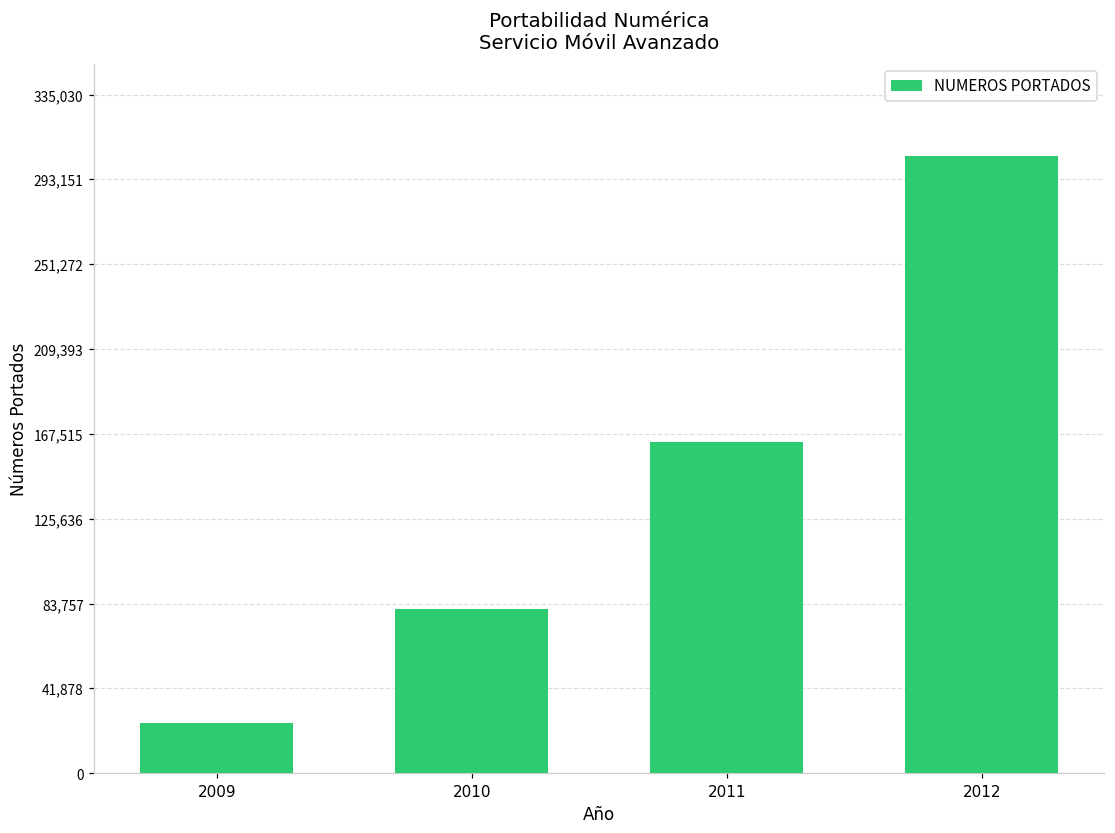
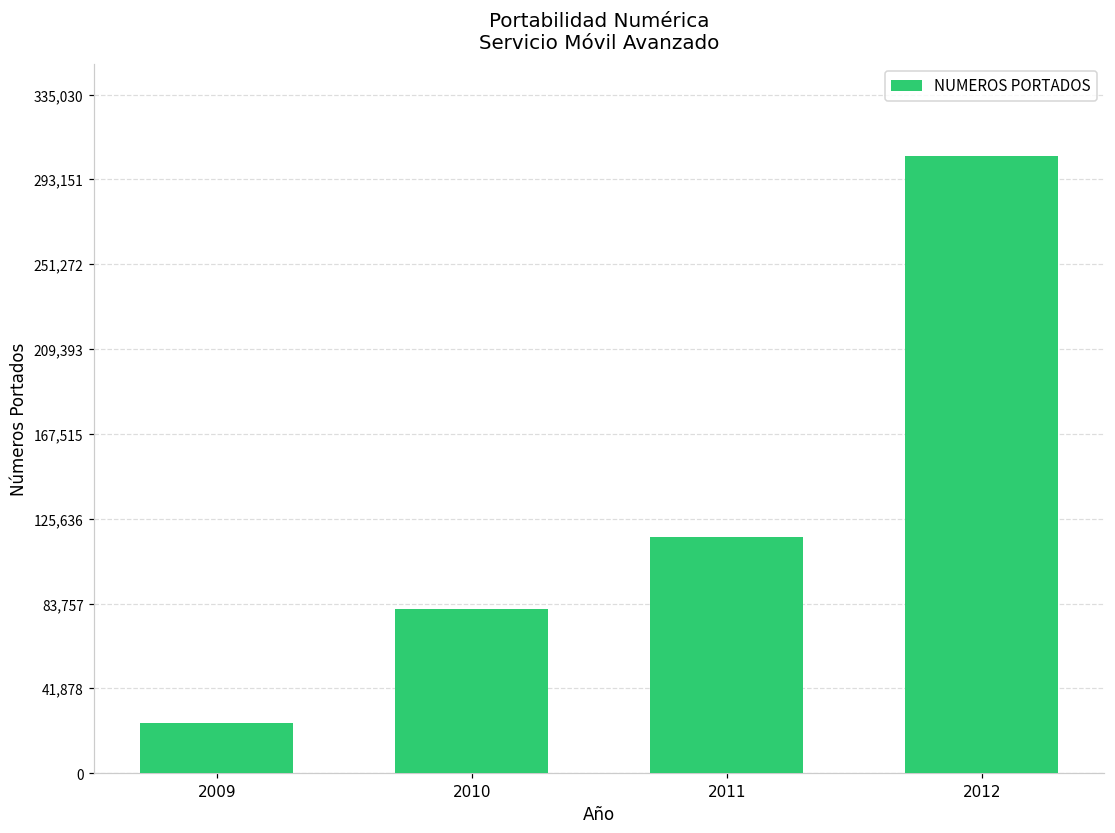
  {
    "2009": "25,000",
    "2010": "81,000",
-   "2011": "164,000",
+   "2011": "117,000",
    "2012": "305,000"
  }
